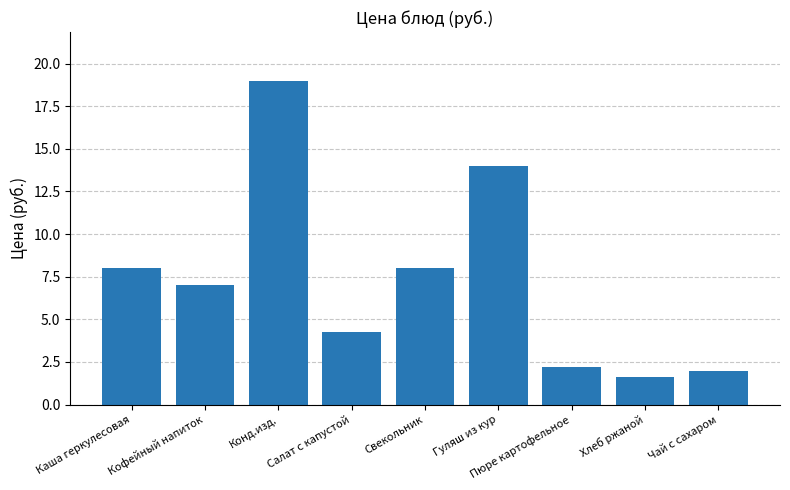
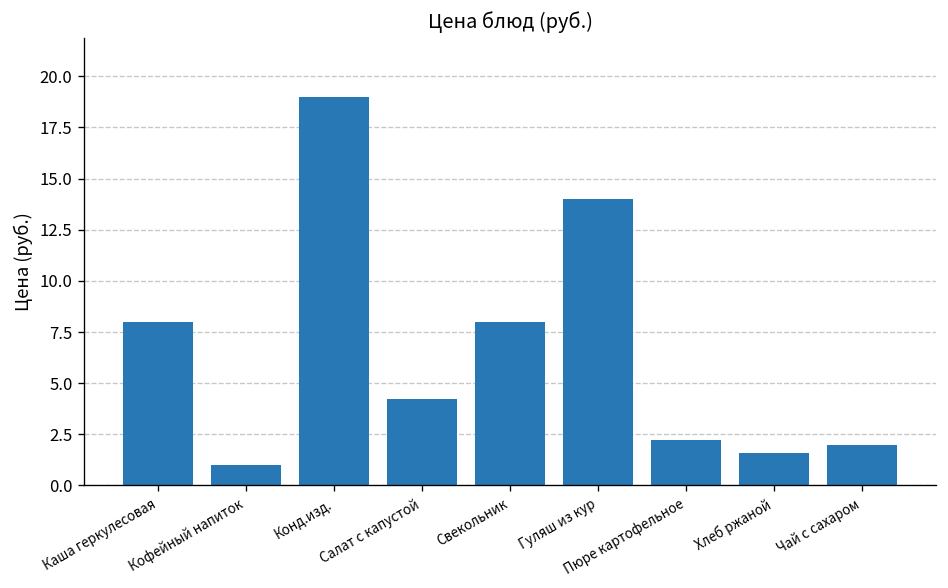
  {
    "Каша геркулесовая": 8,
-   "Кофейный напиток": 7,
+   "Кофейный напиток": 1,
    "Конд.изд.": 19,
    "Салат с капустой": 4.2,
    "Свекольник": 8,
    "Гуляш из кур": 14,
    "Пюре картофельное": 2.2,
    "Хлеб ржаной": 1.6,
    "Чай с сахаром": 2
  }
